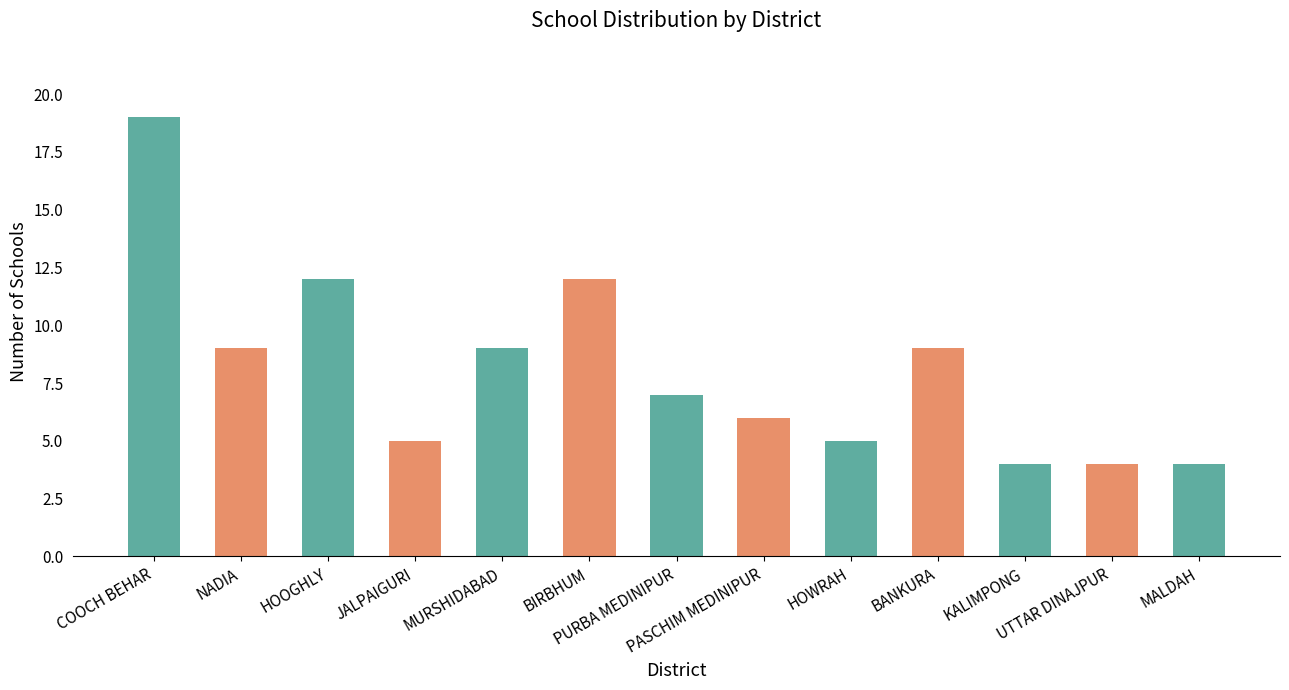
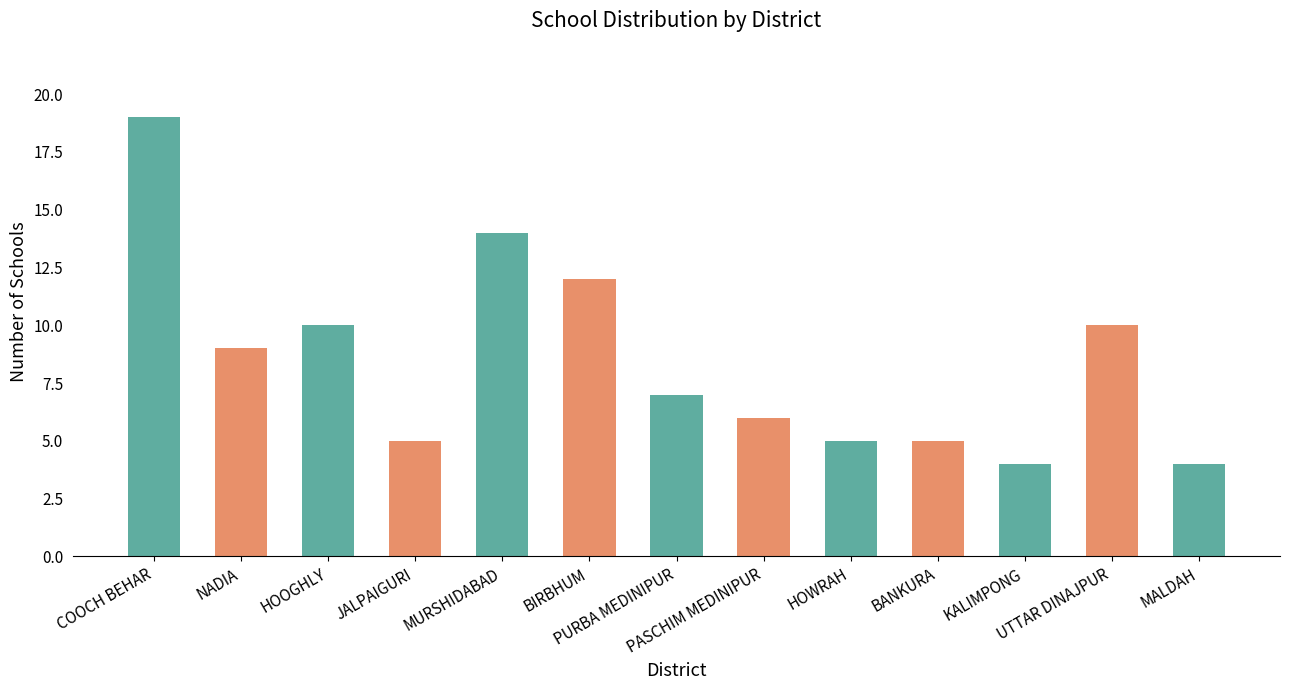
  {
    "COOCH BEHAR": 19,
    "NADIA": 9,
-   "HOOGHLY": 12,
+   "HOOGHLY": 10,
    "JALPAIGURI": 5,
-   "MURSHIDABAD": 9,
+   "MURSHIDABAD": 14,
    "BIRBHUM": 12,
    "PURBA MEDINIPUR": 7,
    "PASCHIM MEDINIPUR": 6,
    "HOWRAH": 5,
-   "BANKURA": 9,
+   "BANKURA": 5,
    "KALIMPONG": 4,
-   "UTTAR DINAJPUR": 4,
+   "UTTAR DINAJPUR": 10,
    "MALDAH": 4
  }
